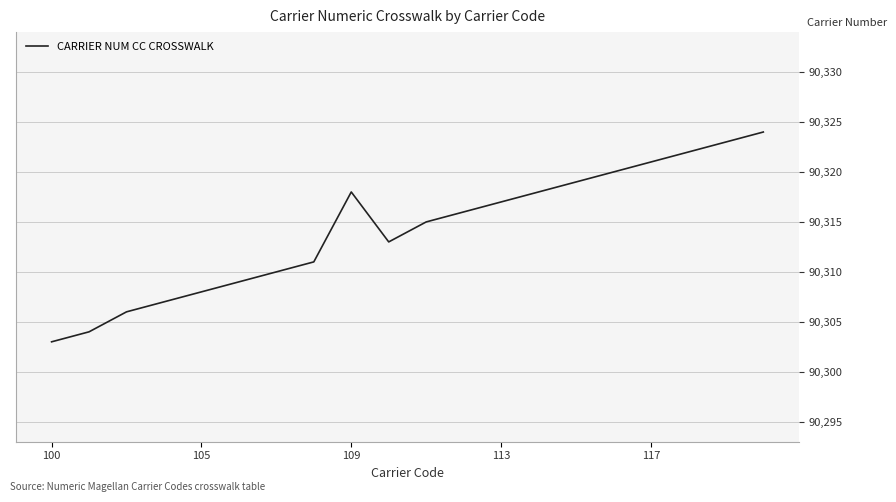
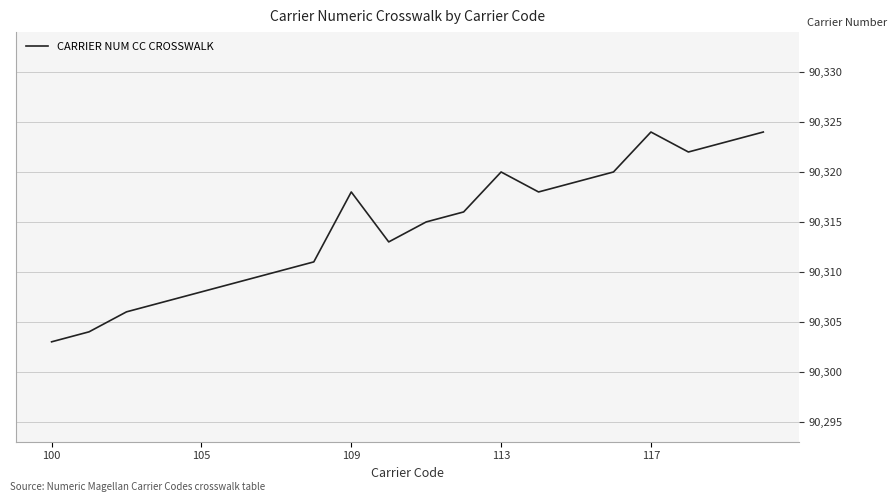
  {
    "100": "90,303",
    "105": "90,308",
    "109": "90,318",
-   "113": "90,317",
-   "117": "90,321"
+   "113": "90,320",
+   "117": "90,324"
  }
